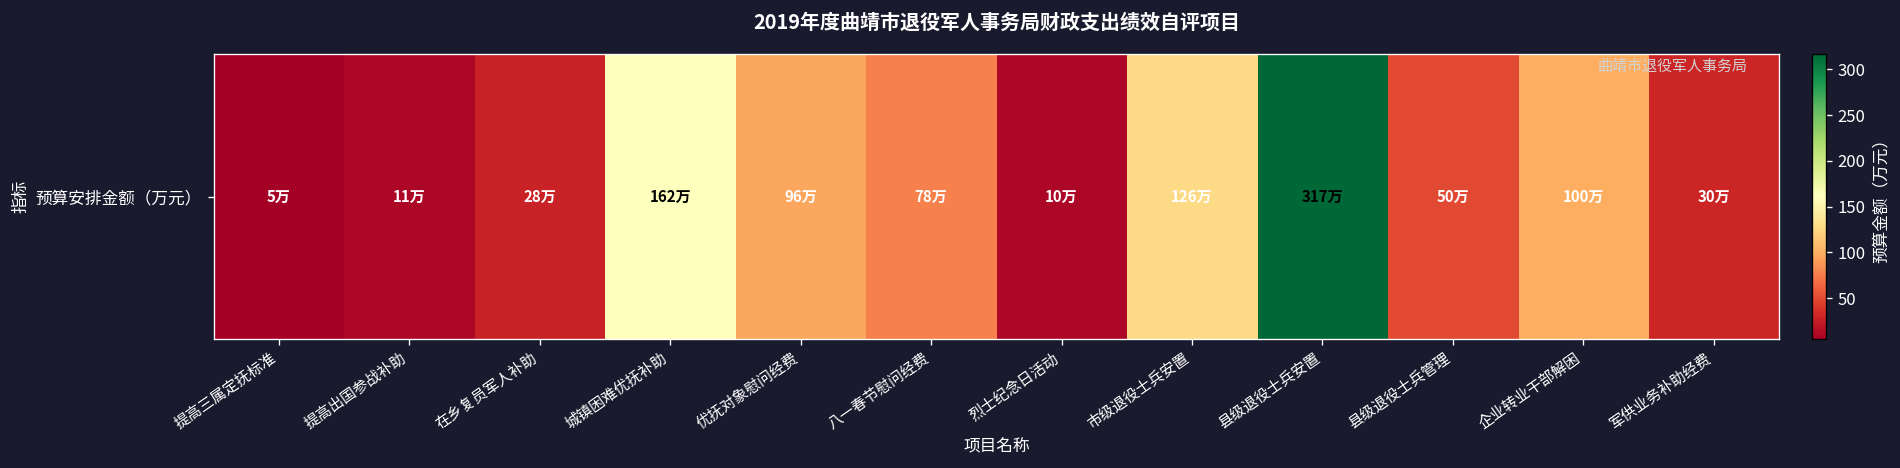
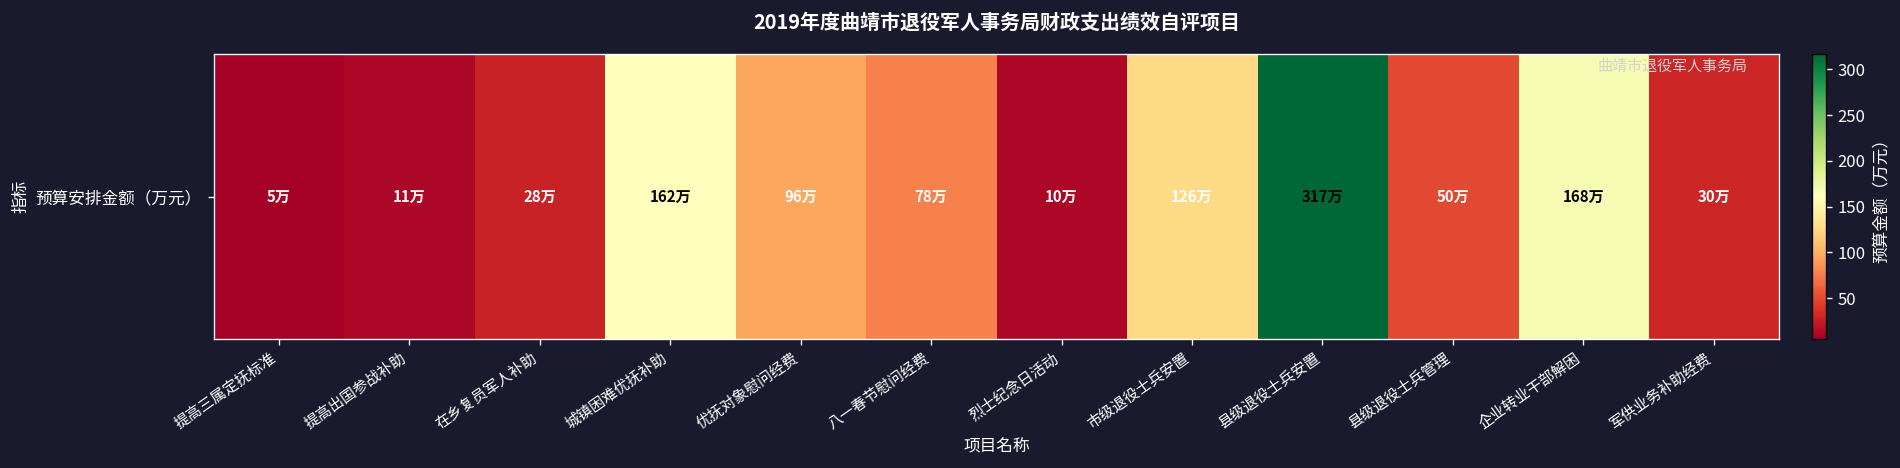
  {
    "预算安排金额（万元）": {
      "提高三属定抚标准": "5万",
      "提高出国参战补助": "11万",
      "在乡复员军人补助": "28万",
      "城镇困难优抚补助": "162万",
      "优抚对象慰问经费": "96万",
      "八一春节慰问经费": "78万",
      "烈士纪念日活动": "10万",
      "市级退役士兵安置": "126万",
      "县级退役士兵安置": "317万",
      "县级退役士兵管理": "50万",
-     "企业转业干部解困": "100万"
+     "企业转业干部解困": "168万"
    }
  }
